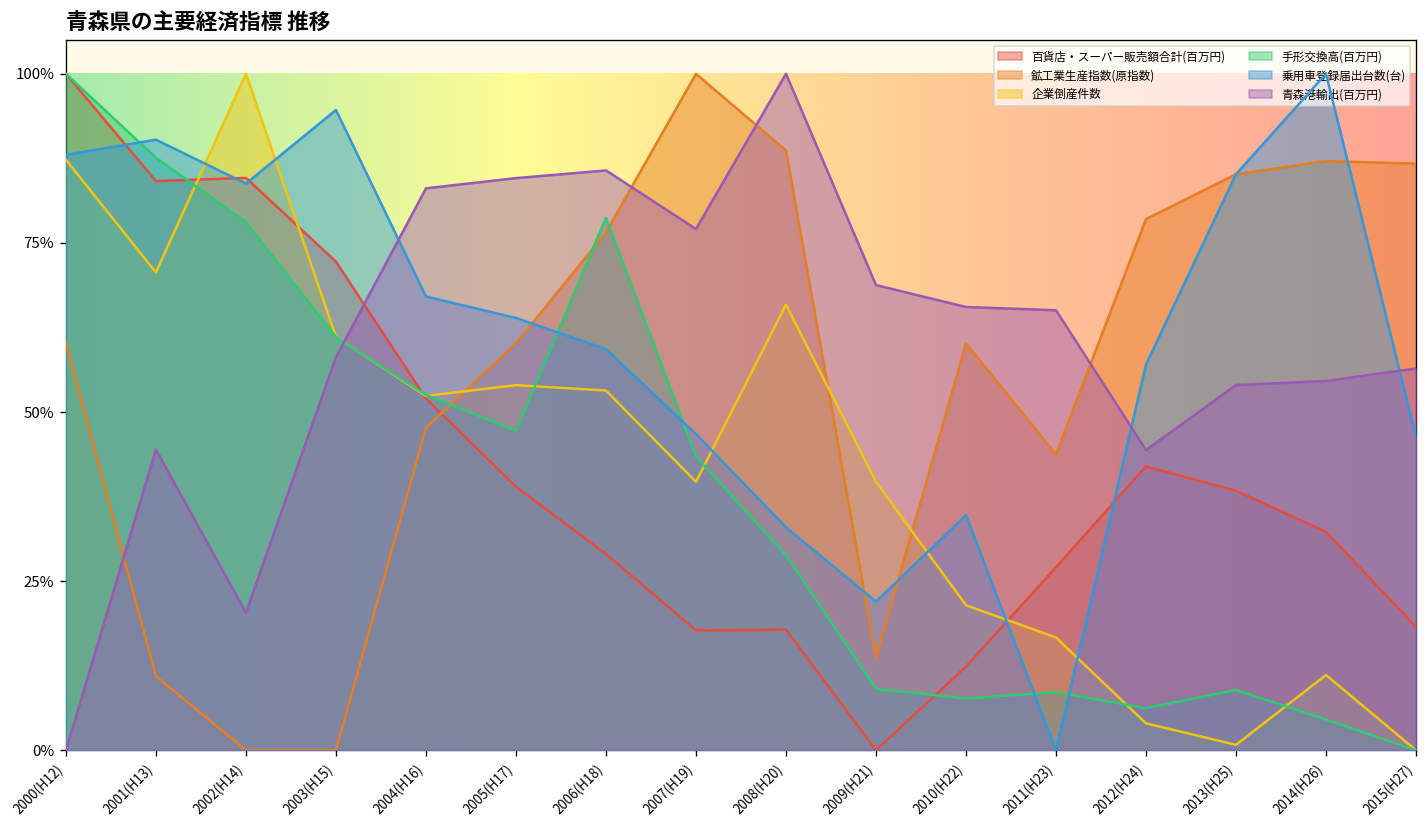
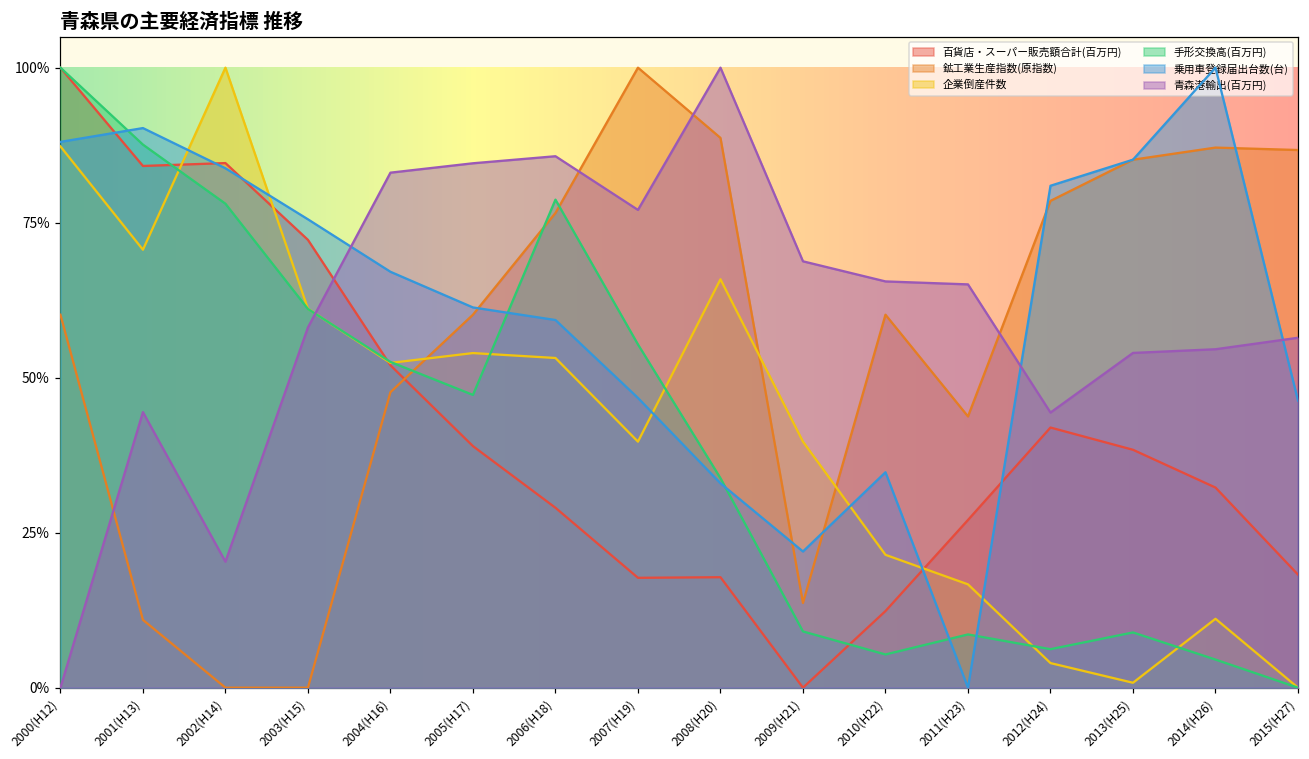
  {
    "手形交換高(百万円)": {
      "2001(H13)": "88%",
      "2002(H14)": "78%",
      "2005(H17)": "47%",
      "2006(H18)": "79%",
-     "2007(H19)": "43%",
-     "2008(H20)": "29%",
+     "2007(H19)": "55%",
+     "2008(H20)": "34%",
      "2009(H21)": "9%",
-     "2010(H22)": "8%",
+     "2010(H22)": "5%",
      "2011(H23)": "9%",
      "2012(H24)": "6%",
      "2013(H25)": "9%",
      "2014(H26)": "5%"
    },
    "乗用車登録届出台数(台)": {
      "2000(H12)": "88%",
      "2001(H13)": "90%",
      "2002(H14)": "84%",
-     "2003(H15)": "95%",
+     "2003(H15)": "76%",
      "2004(H16)": "67%",
-     "2005(H17)": "64%",
+     "2005(H17)": "61%",
      "2006(H18)": "59%",
      "2007(H19)": "47%",
      "2008(H20)": "33%",
      "2009(H21)": "22%",
      "2010(H22)": "35%",
      "2011(H23)": "0%",
-     "2012(H24)": "57%",
+     "2012(H24)": "81%",
      "2015(H27)": "46%"
    },
    "青森港輸出(百万円)": {
      "2000(H12)": "0%",
      "2001(H13)": "44%",
      "2002(H14)": "20%",
      "2003(H15)": "58%",
      "2004(H16)": "83%",
      "2005(H17)": "85%",
      "2006(H18)": "86%",
      "2007(H19)": "77%",
      "2008(H20)": "100%",
      "2009(H21)": "69%",
      "2010(H22)": "66%",
      "2011(H23)": "65%",
      "2012(H24)": "44%",
      "2013(H25)": "54%",
      "2014(H26)": "55%",
      "2015(H27)": "56%"
    }
  }
